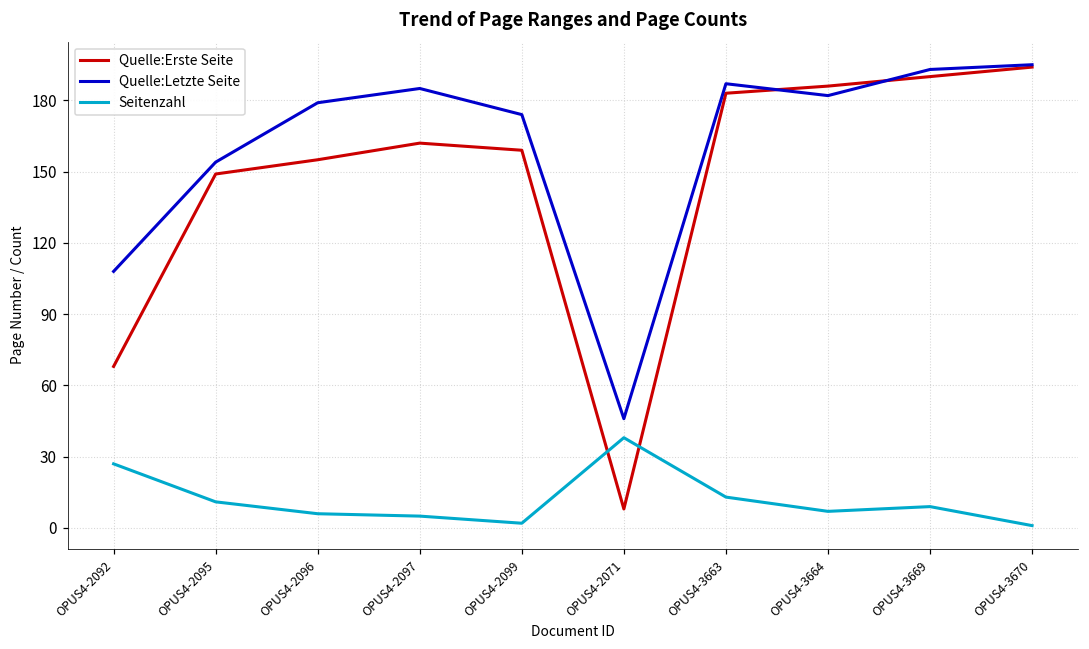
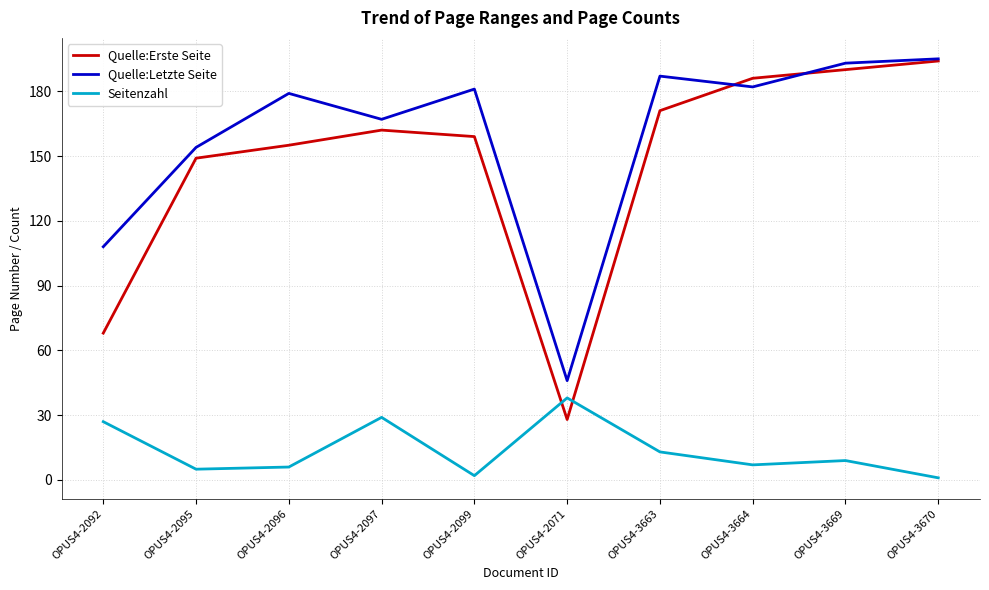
  {
    "Quelle:Erste Seite": {
      "OPUS4-2092": 68,
      "OPUS4-2095": 149,
      "OPUS4-2096": 155,
      "OPUS4-2097": 162,
      "OPUS4-2099": 159,
-     "OPUS4-2071": 8,
-     "OPUS4-3663": 183,
+     "OPUS4-2071": 28,
+     "OPUS4-3663": 171,
      "OPUS4-3664": 186,
      "OPUS4-3669": 190
    },
    "Quelle:Letzte Seite": {
      "OPUS4-2092": 108,
      "OPUS4-2095": 154,
      "OPUS4-2096": 179,
-     "OPUS4-2097": 185,
-     "OPUS4-2099": 174,
+     "OPUS4-2097": 167,
+     "OPUS4-2099": 181,
      "OPUS4-2071": 46,
      "OPUS4-3663": 187,
      "OPUS4-3664": 182,
      "OPUS4-3669": 193
    },
    "Seitenzahl": {
      "OPUS4-2092": 27,
-     "OPUS4-2095": 11,
+     "OPUS4-2095": 5,
      "OPUS4-2096": 6,
-     "OPUS4-2097": 5,
+     "OPUS4-2097": 29,
      "OPUS4-2099": 2,
      "OPUS4-2071": 38,
      "OPUS4-3663": 13,
      "OPUS4-3664": 7,
      "OPUS4-3669": 9,
      "OPUS4-3670": 1
    }
  }
